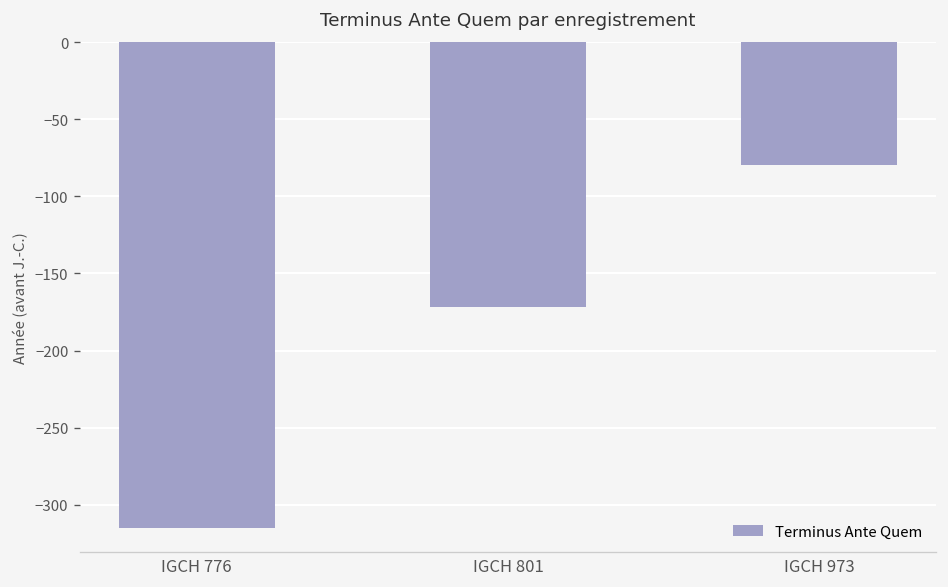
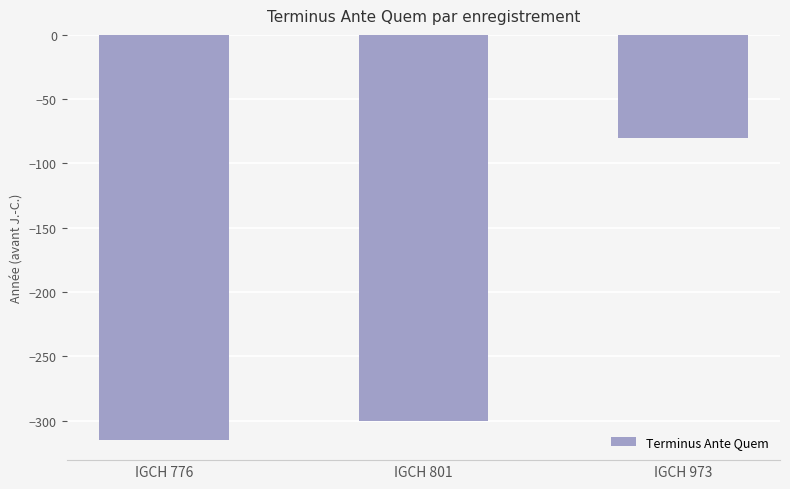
  {
    "IGCH 776": -315,
-   "IGCH 801": -172,
+   "IGCH 801": -300,
    "IGCH 973": -80
  }
